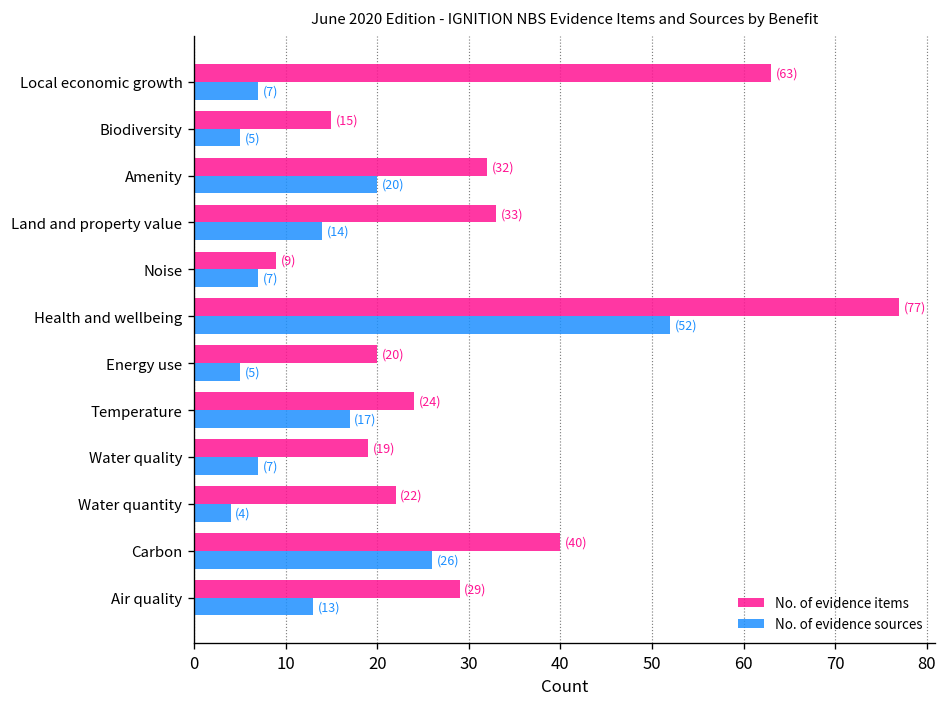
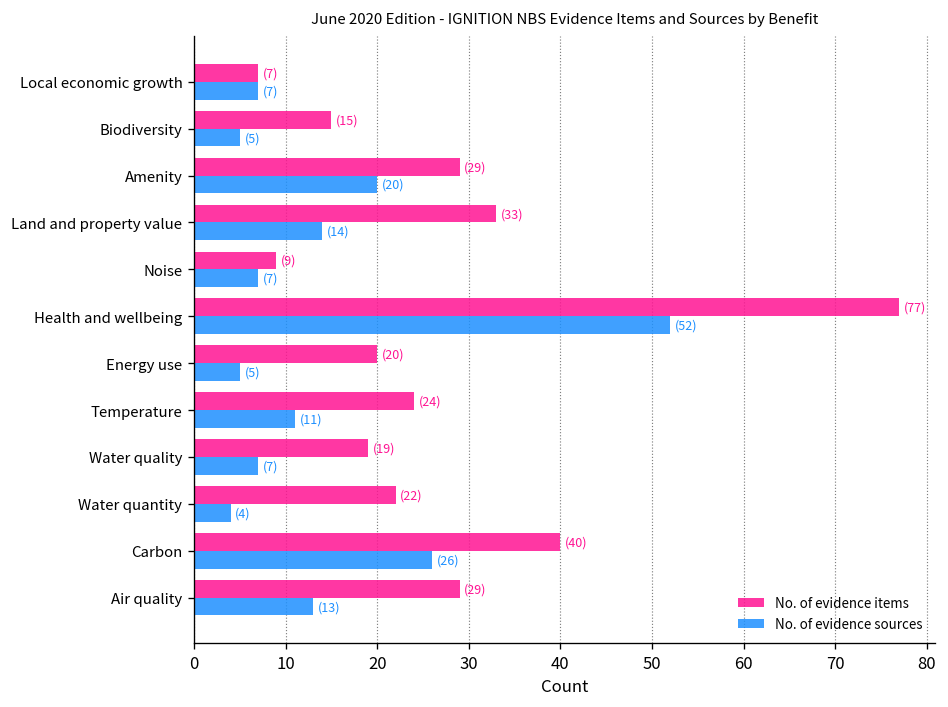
  {
    "No. of evidence items": {
-     "Local economic growth": "(63)",
+     "Local economic growth": "(7)",
      "Biodiversity": "(15)",
-     "Amenity": "(32)",
+     "Amenity": "(29)",
      "Land and property value": "(33)",
      "Noise": "(9)",
      "Health and wellbeing": "(77)",
      "Energy use": "(20)",
      "Temperature": "(24)",
      "Water quality": "(19)",
      "Water quantity": "(22)",
      "Carbon": "(40)",
      "Air quality": "(29)"
    },
    "No. of evidence sources": {
      "Local economic growth": "(7)",
      "Biodiversity": "(5)",
      "Amenity": "(20)",
      "Land and property value": "(14)",
      "Noise": "(7)",
      "Health and wellbeing": "(52)",
      "Energy use": "(5)",
-     "Temperature": "(17)",
+     "Temperature": "(11)",
      "Water quality": "(7)",
      "Water quantity": "(4)",
      "Carbon": "(26)",
      "Air quality": "(13)"
    }
  }
